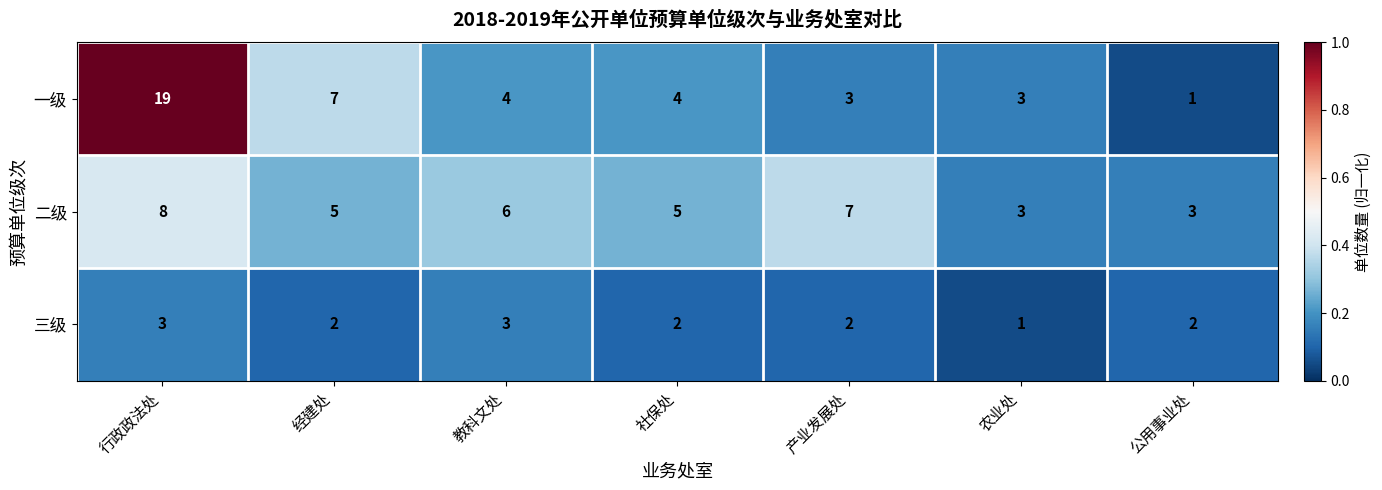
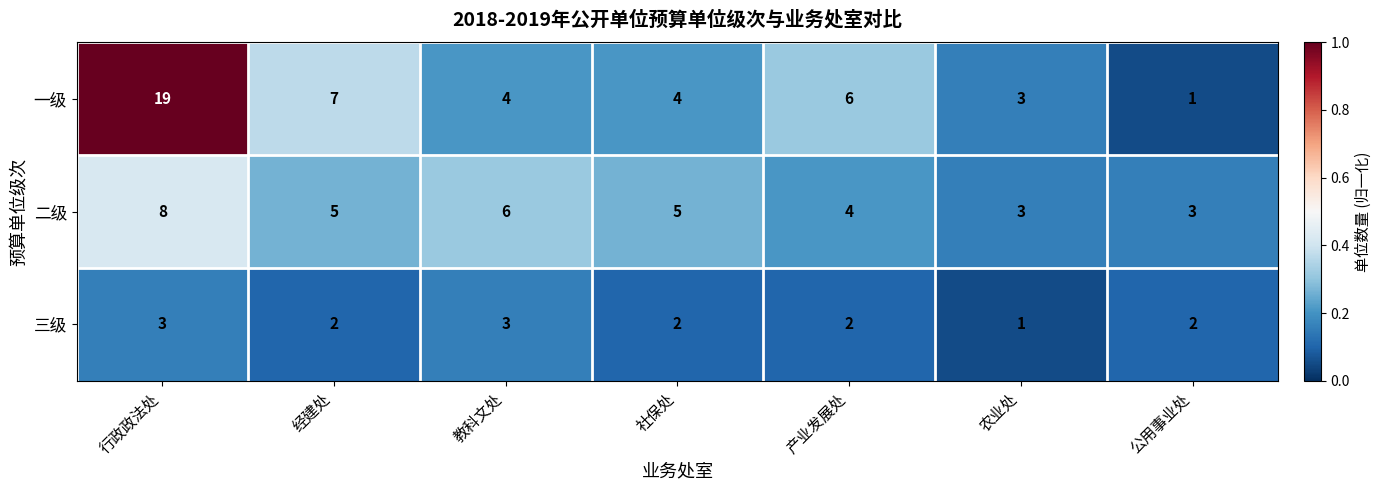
  {
    "一级": {
      "行政政法处": 19,
      "经建处": 7,
      "教科文处": 4,
      "社保处": 4,
-     "产业发展处": 3,
+     "产业发展处": 6,
      "农业处": 3,
      "公用事业处": 1
    },
    "二级": {
      "行政政法处": 8,
      "经建处": 5,
      "教科文处": 6,
      "社保处": 5,
-     "产业发展处": 7,
+     "产业发展处": 4,
      "农业处": 3,
      "公用事业处": 3
    },
    "三级": {
      "行政政法处": 3,
      "经建处": 2,
      "教科文处": 3,
      "社保处": 2,
      "产业发展处": 2,
      "农业处": 1,
      "公用事业处": 2
    }
  }
